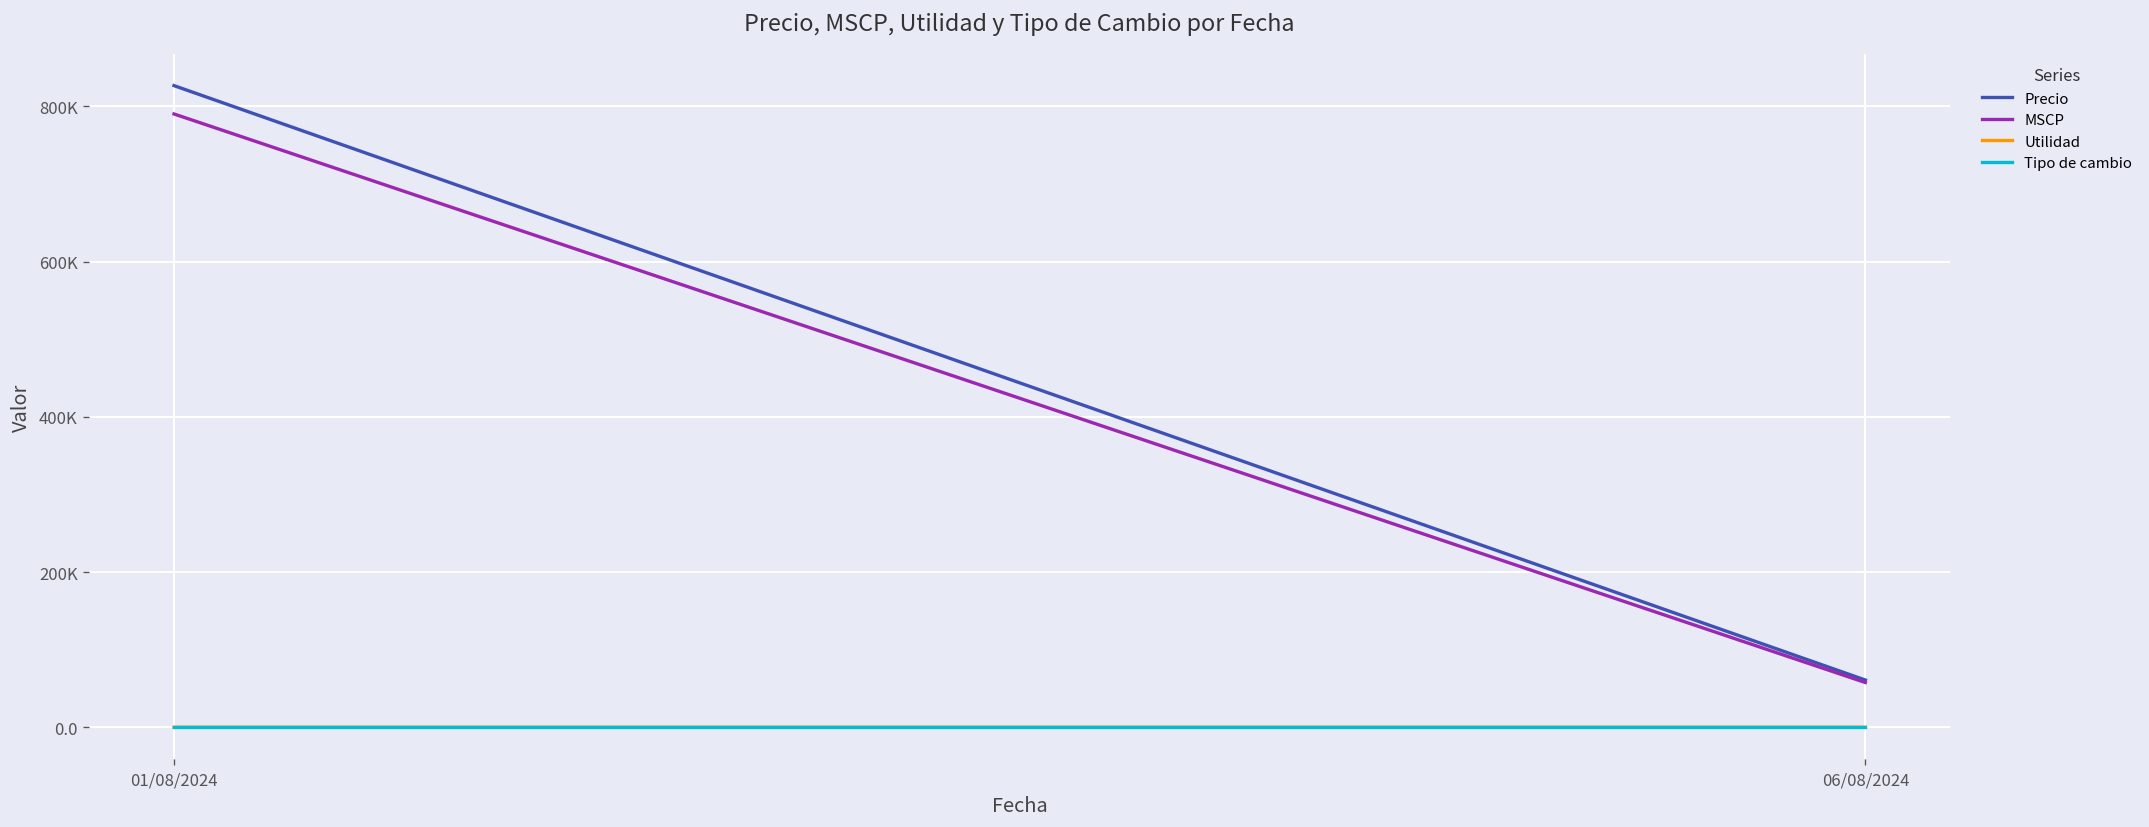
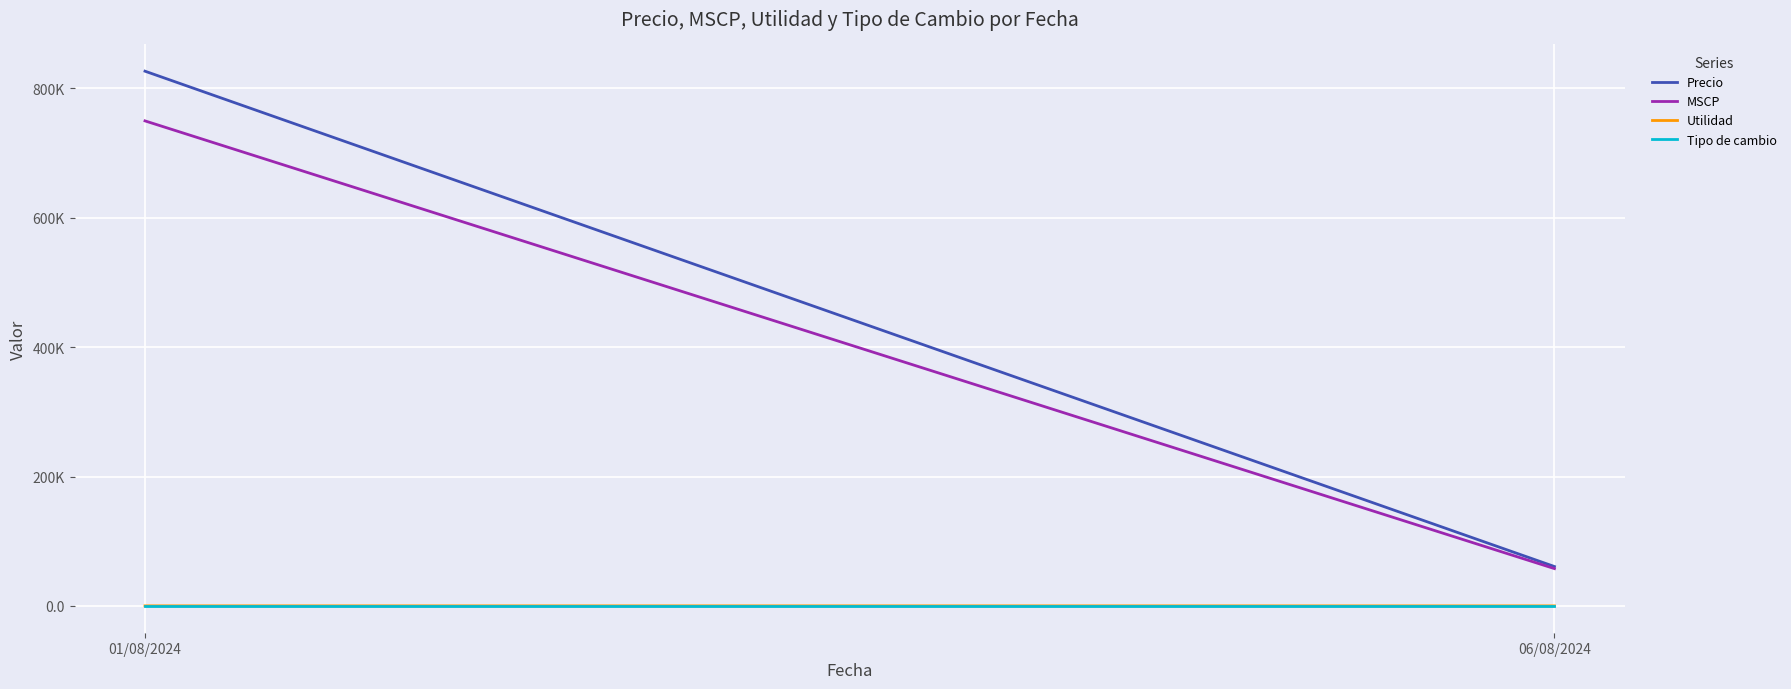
  {
    "Precio": {
      "01/08/2024": 830000
    },
    "MSCP": {
-     "01/08/2024": 790000
+     "01/08/2024": 750000
    },
    "Tipo de cambio": {
      "01/08/2024": 0,
      "06/08/2024": 0
    }
  }
